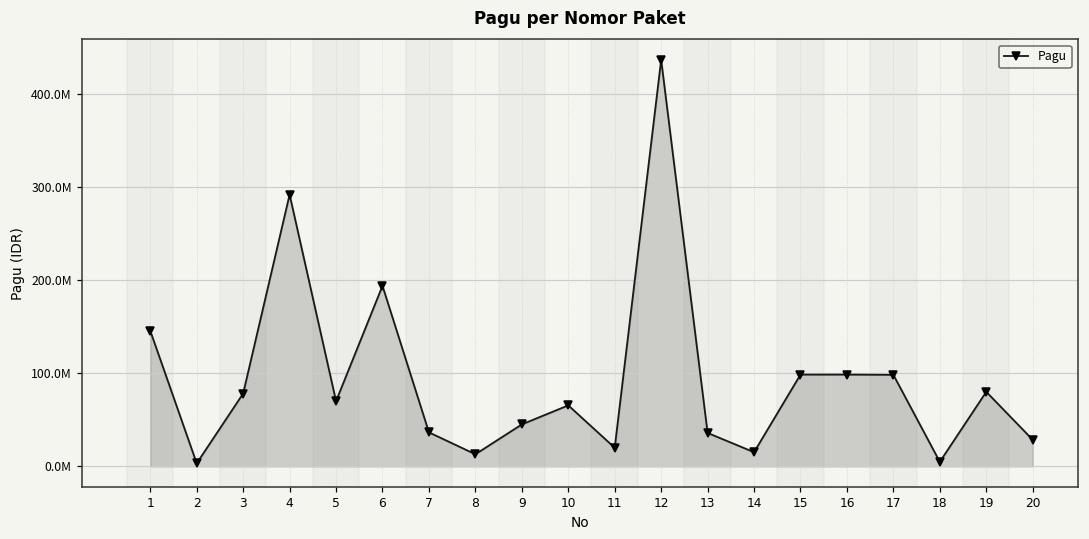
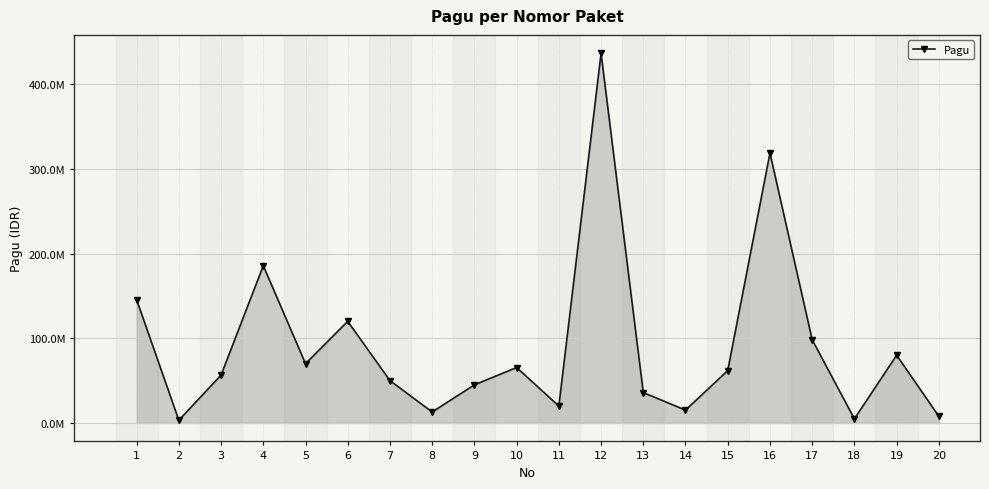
  {
    "1": 150000000,
    "2": 0,
-   "3": 80000000,
-   "4": 290000000,
+   "3": 60000000,
+   "4": 190000000,
    "5": 70000000,
-   "6": 190000000,
-   "7": 40000000,
+   "6": 120000000,
+   "7": 50000000,
    "8": 10000000,
    "9": 50000000,
    "10": 70000000,
    "11": 20000000,
    "12": 440000000,
    "13": 40000000,
    "14": 20000000,
-   "15": 100000000,
-   "16": 100000000,
+   "15": 60000000,
+   "16": 320000000,
    "17": 100000000,
    "18": 0,
    "19": 80000000,
-   "20": 30000000
+   "20": 10000000
  }
